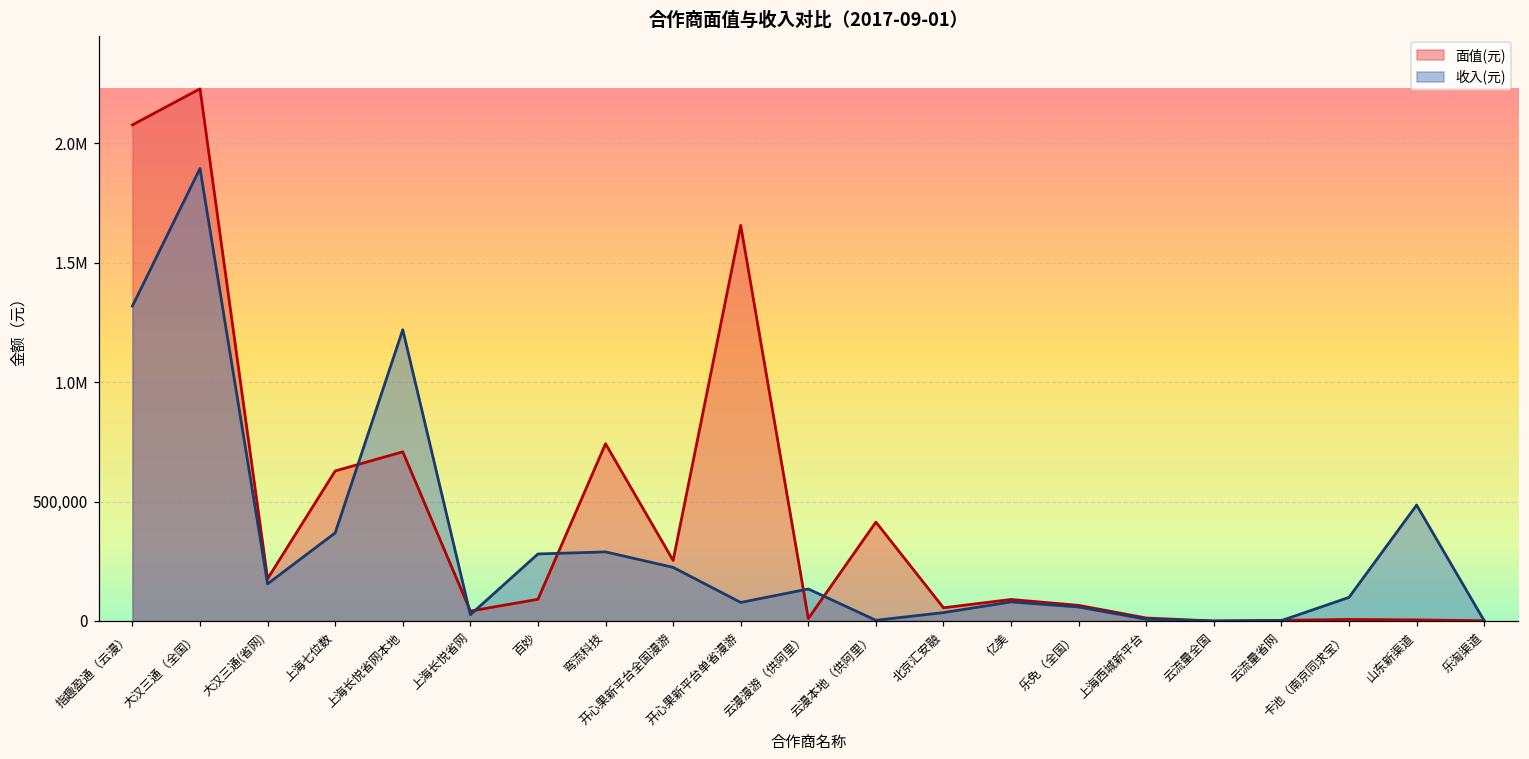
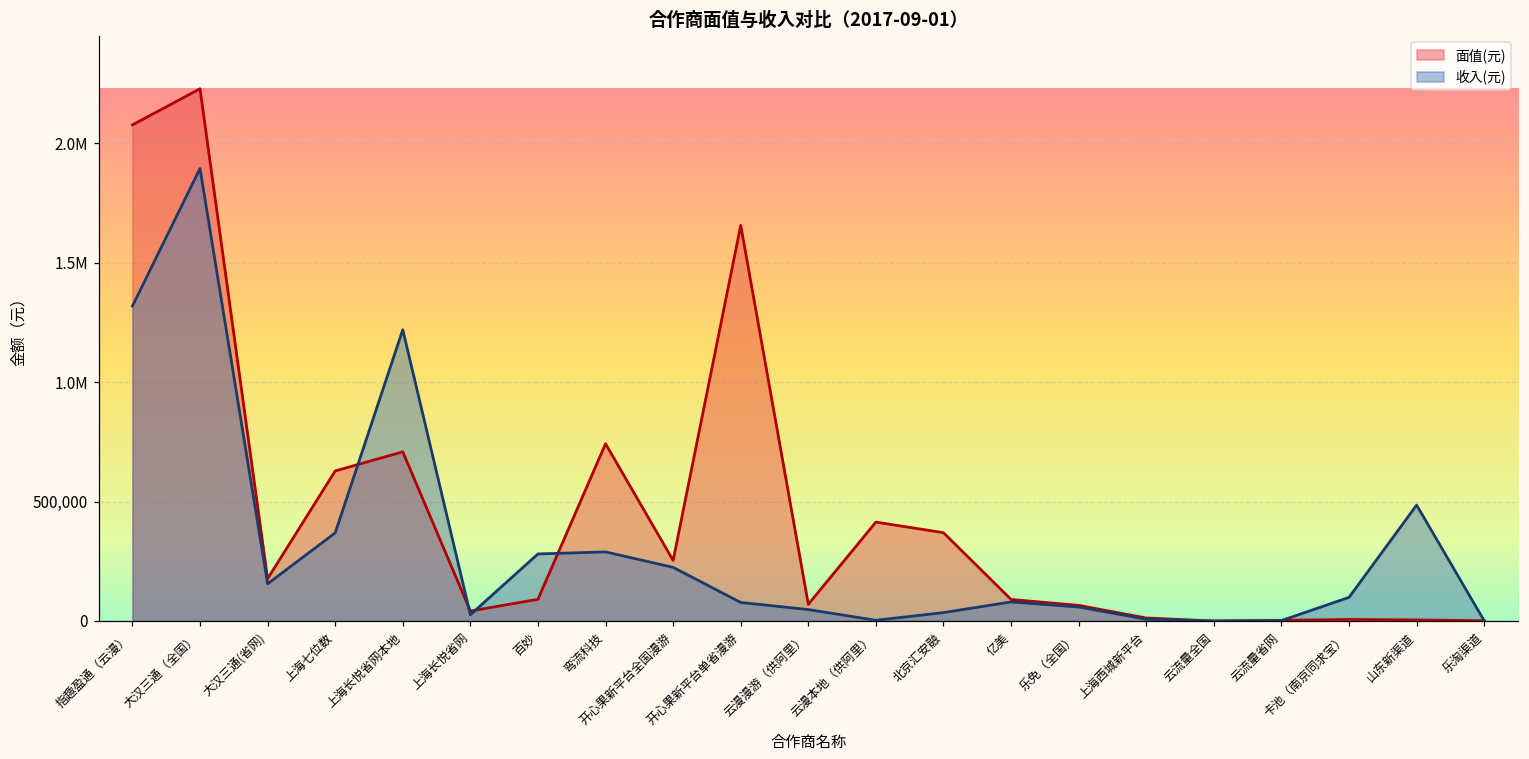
  {
    "面值(元)": {
      "指趣盈通（云漫）": "2,080,000",
      "大汉三通（全国）": "2,230,000",
      "大汉三通(省网)": "180,000",
      "上海七位数": "630,000",
      "上海长悦省网本地": "710,000",
      "上海长悦省网": "40,000",
      "百妙": "90,000",
      "弯流科技": "740,000",
      "开心果新平台全国漫游": "250,000",
      "开心果新平台单省漫游": "1,660,000",
-     "云漫漫游（供阿里）": "10,000",
+     "云漫漫游（供阿里）": "70,000",
      "云漫本地（供阿里）": "410,000",
-     "北京汇安融": "60,000",
+     "北京汇安融": "370,000",
      "卡池（南京同求宝）": "10,000",
      "山东新渠道": "0"
    },
    "收入(元)": {
      "指趣盈通（云漫）": "1,320,000",
      "大汉三通（全国）": "1,890,000",
      "大汉三通(省网)": "160,000",
      "上海七位数": "370,000",
      "上海长悦省网本地": "1,220,000",
      "上海长悦省网": "30,000",
      "百妙": "280,000",
      "弯流科技": "290,000",
      "开心果新平台全国漫游": "220,000",
      "开心果新平台单省漫游": "80,000",
-     "云漫漫游（供阿里）": "130,000",
+     "云漫漫游（供阿里）": "50,000",
      "云漫本地（供阿里）": "0",
      "北京汇安融": "40,000",
      "卡池（南京同求宝）": "100,000",
      "山东新渠道": "490,000"
    }
  }
